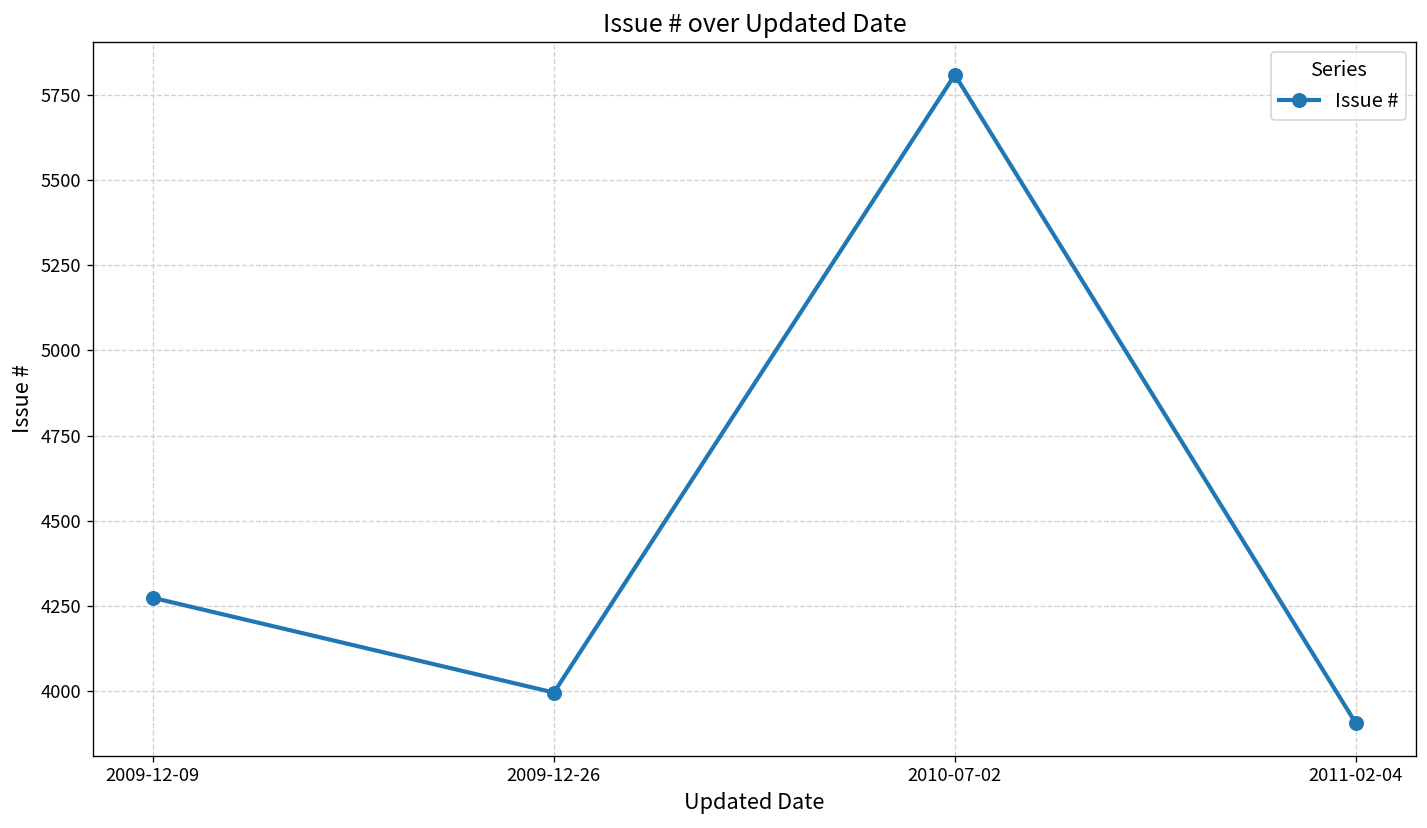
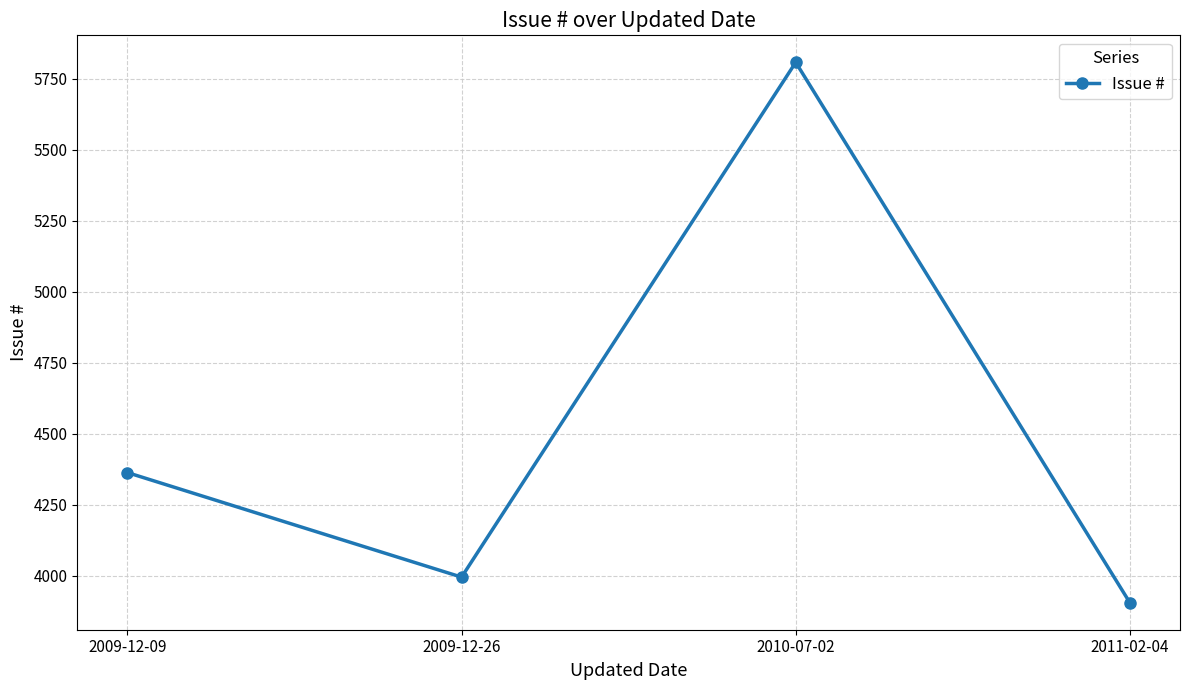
  {
-   "2009-12-09": 4270,
+   "2009-12-09": 4360,
    "2009-12-26": 4000,
    "2010-07-02": 5810,
    "2011-02-04": 3910
  }
